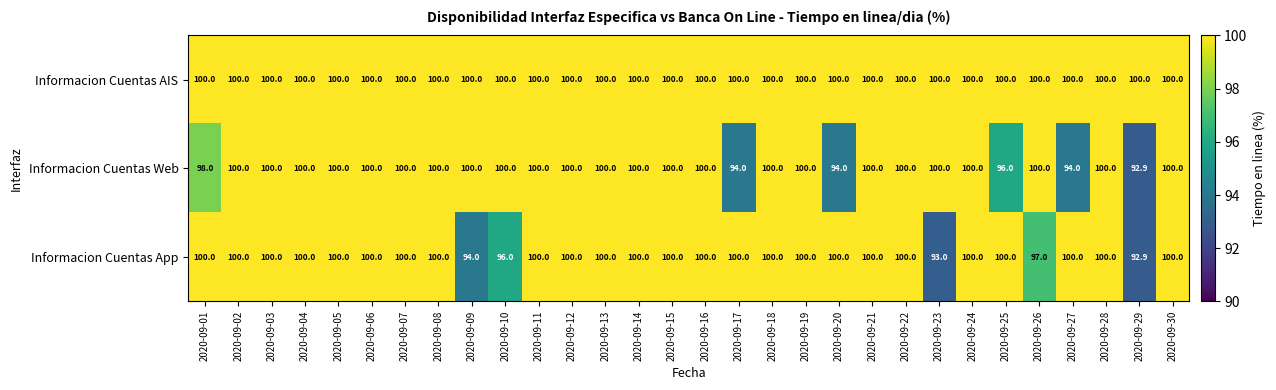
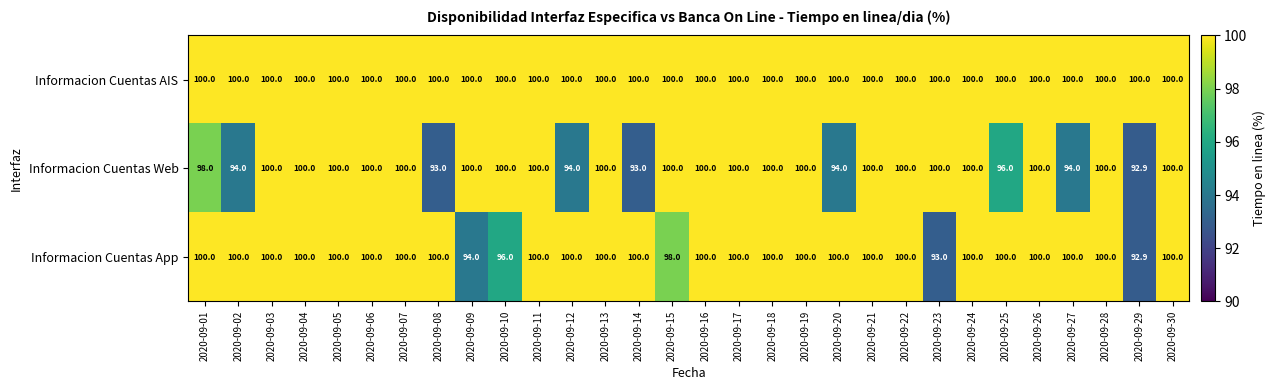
  {
    "Informacion Cuentas AIS": {
      "2020-09-01": 100.0,
      "2020-09-02": 100.0,
      "2020-09-03": 100.0,
      "2020-09-04": 100.0,
      "2020-09-05": 100.0,
      "2020-09-06": 100.0,
      "2020-09-07": 100.0,
      "2020-09-08": 100.0,
      "2020-09-09": 100.0,
      "2020-09-10": 100.0,
      "2020-09-11": 100.0,
      "2020-09-12": 100.0,
      "2020-09-13": 100.0,
      "2020-09-14": 100.0,
      "2020-09-15": 100.0,
      "2020-09-16": 100.0,
      "2020-09-17": 100.0,
      "2020-09-18": 100.0,
      "2020-09-19": 100.0,
      "2020-09-20": 100.0,
      "2020-09-21": 100.0,
      "2020-09-22": 100.0,
      "2020-09-23": 100.0,
      "2020-09-24": 100.0,
      "2020-09-25": 100.0,
      "2020-09-26": 100.0,
      "2020-09-27": 100.0,
      "2020-09-28": 100.0,
      "2020-09-29": 100.0,
      "2020-09-30": 100.0
    },
    "Informacion Cuentas Web": {
      "2020-09-01": 98.0,
-     "2020-09-02": 100.0,
+     "2020-09-02": 94.0,
      "2020-09-03": 100.0,
      "2020-09-04": 100.0,
      "2020-09-05": 100.0,
      "2020-09-06": 100.0,
      "2020-09-07": 100.0,
-     "2020-09-08": 100.0,
+     "2020-09-08": 93.0,
      "2020-09-09": 100.0,
      "2020-09-10": 100.0,
      "2020-09-11": 100.0,
-     "2020-09-12": 100.0,
+     "2020-09-12": 94.0,
      "2020-09-13": 100.0,
-     "2020-09-14": 100.0,
+     "2020-09-14": 93.0,
      "2020-09-15": 100.0,
      "2020-09-16": 100.0,
-     "2020-09-17": 94.0,
+     "2020-09-17": 100.0,
      "2020-09-18": 100.0,
      "2020-09-19": 100.0,
      "2020-09-20": 94.0,
      "2020-09-21": 100.0,
      "2020-09-22": 100.0,
      "2020-09-23": 100.0,
      "2020-09-24": 100.0,
      "2020-09-25": 96.0,
      "2020-09-26": 100.0,
      "2020-09-27": 94.0,
      "2020-09-28": 100.0,
      "2020-09-29": 92.9,
      "2020-09-30": 100.0
    },
    "Informacion Cuentas App": {
      "2020-09-01": 100.0,
      "2020-09-02": 100.0,
      "2020-09-03": 100.0,
      "2020-09-04": 100.0,
      "2020-09-05": 100.0,
      "2020-09-06": 100.0,
      "2020-09-07": 100.0,
      "2020-09-08": 100.0,
      "2020-09-09": 94.0,
      "2020-09-10": 96.0,
      "2020-09-11": 100.0,
      "2020-09-12": 100.0,
      "2020-09-13": 100.0,
      "2020-09-14": 100.0,
-     "2020-09-15": 100.0,
+     "2020-09-15": 98.0,
      "2020-09-16": 100.0,
      "2020-09-17": 100.0,
      "2020-09-18": 100.0,
      "2020-09-19": 100.0,
      "2020-09-20": 100.0,
      "2020-09-21": 100.0,
      "2020-09-22": 100.0,
      "2020-09-23": 93.0,
      "2020-09-24": 100.0,
      "2020-09-25": 100.0,
-     "2020-09-26": 97.0,
+     "2020-09-26": 100.0,
      "2020-09-27": 100.0,
      "2020-09-28": 100.0,
      "2020-09-29": 92.9,
      "2020-09-30": 100.0
    }
  }
